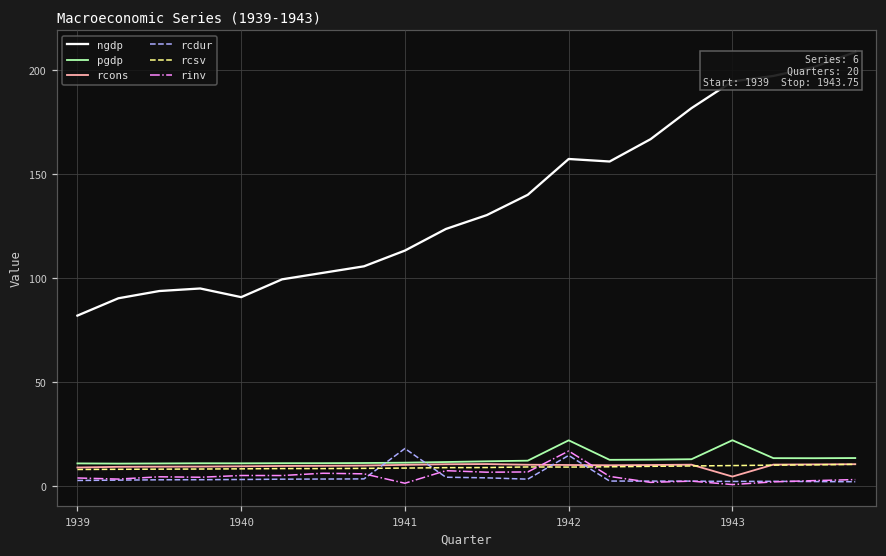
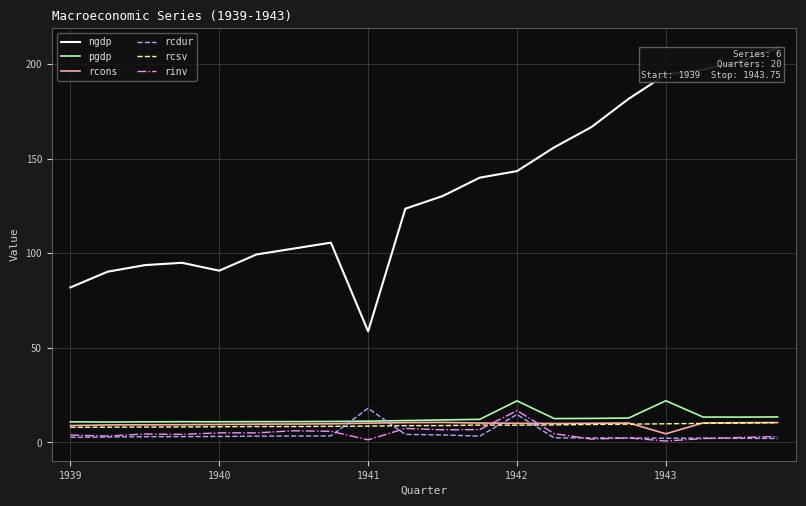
  {
    "ngdp": {
      "1939": 82,
      "1940": 91,
-     "1941": 113,
-     "1942": 157
+     "1941": 59,
+     "1942": 143
    },
    "pgdp": {
      "1939": 11,
      "1940": 11,
      "1942": 22,
      "1943": 22
    },
    "rcons": {
      "1943": 5
    },
    "rcdur": {
      "1940": 3,
      "1941": 18,
      "1942": 15,
      "1943": 2
    },
    "rcsv": {
      "1941": 9,
      "1943": 10
    },
    "rinv": {
      "1940": 5,
      "1941": 1,
      "1942": 17,
      "1943": 1
    }
  }
